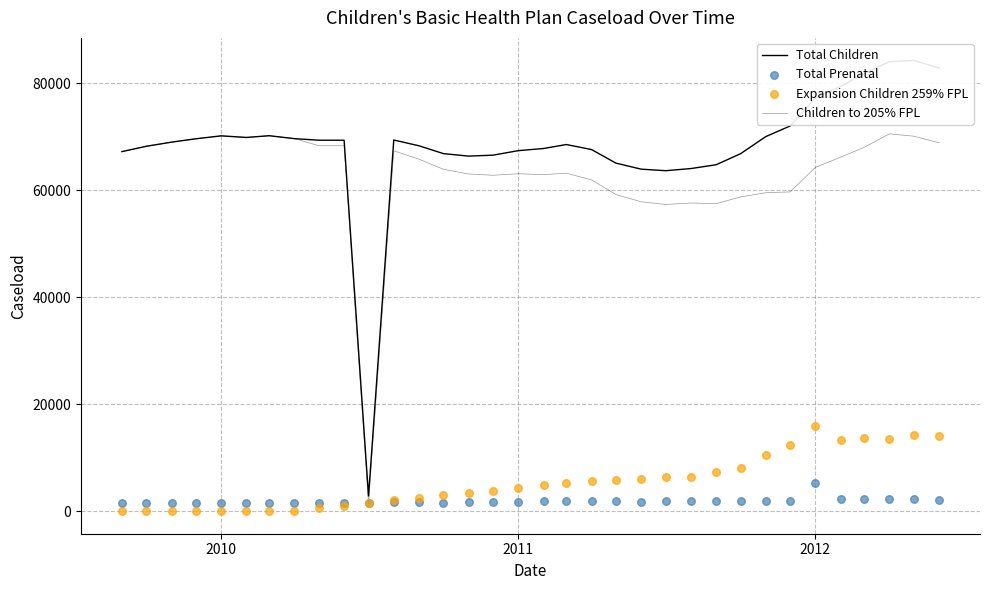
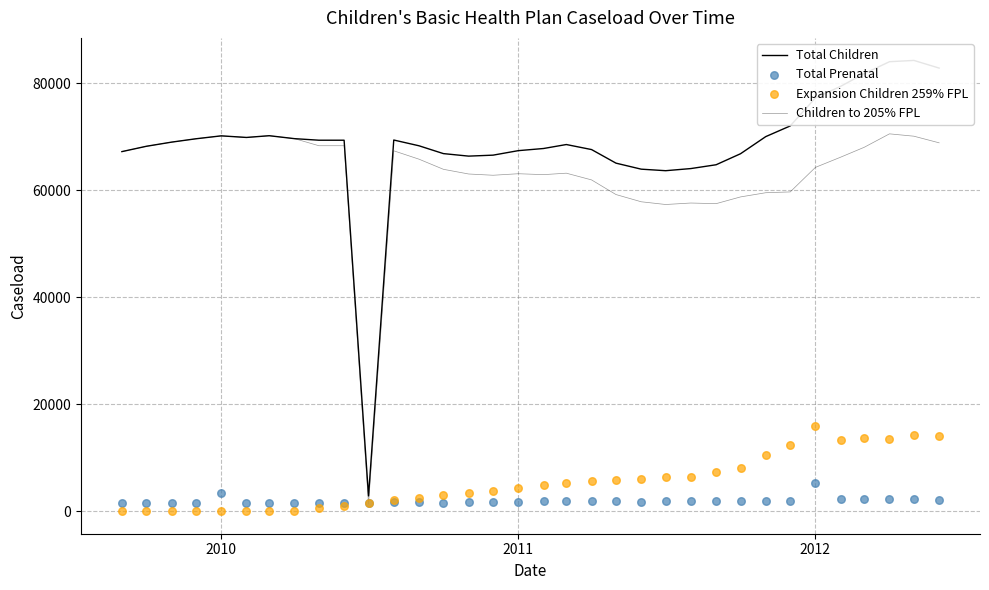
  {
    "Total Prenatal": {
-     "2010": 2000
+     "2010": 3000
    }
  }
